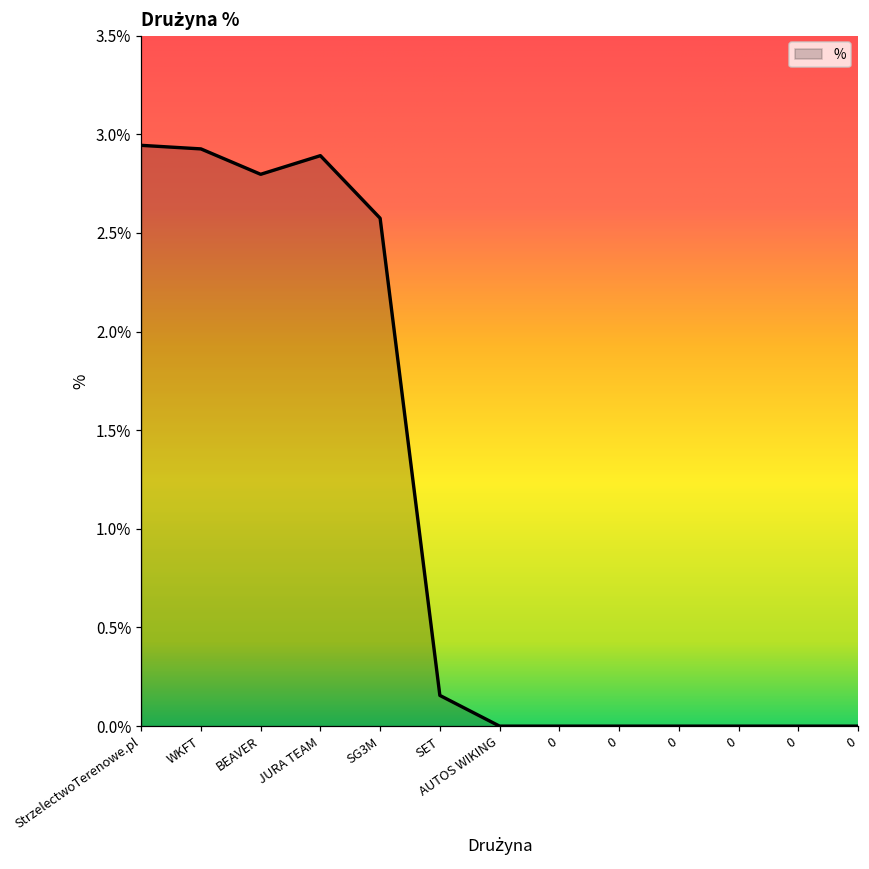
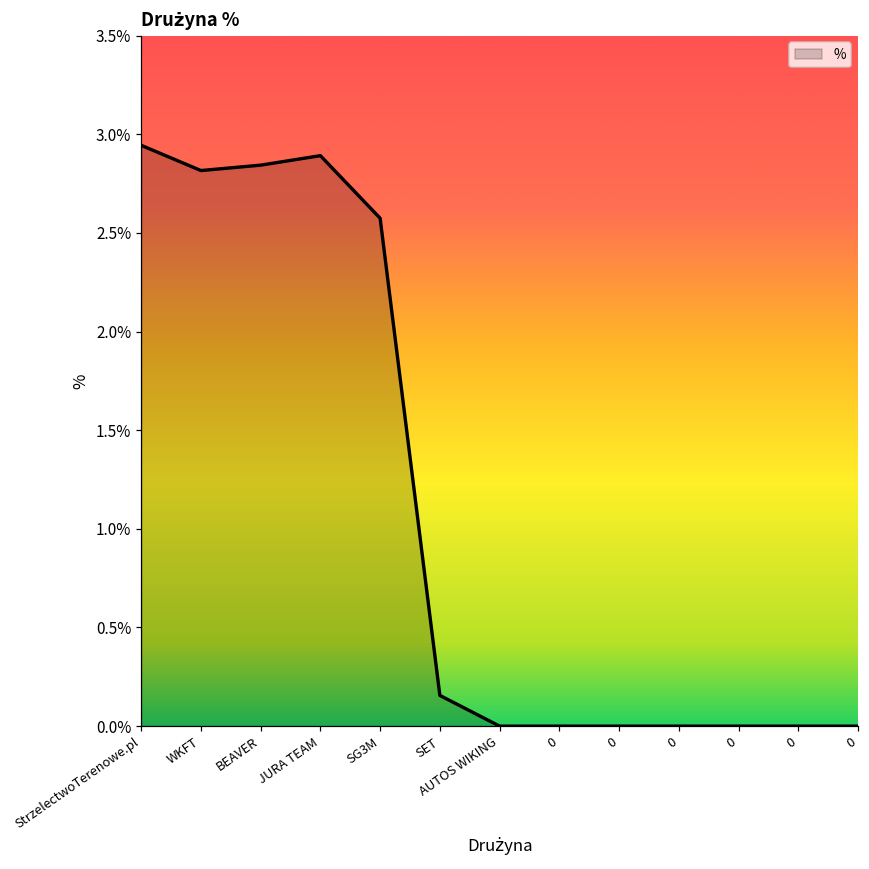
  {
    "StrzelectwoTerenowe.pl": "2.94%",
-   "WKFT": "2.93%",
-   "BEAVER": "2.80%",
+   "WKFT": "2.82%",
+   "BEAVER": "2.84%",
    "JURA TEAM": "2.89%",
    "SG3M": "2.57%",
    "SET": "0.16%",
    "AUTOS WIKING": "0.00%"
  }
